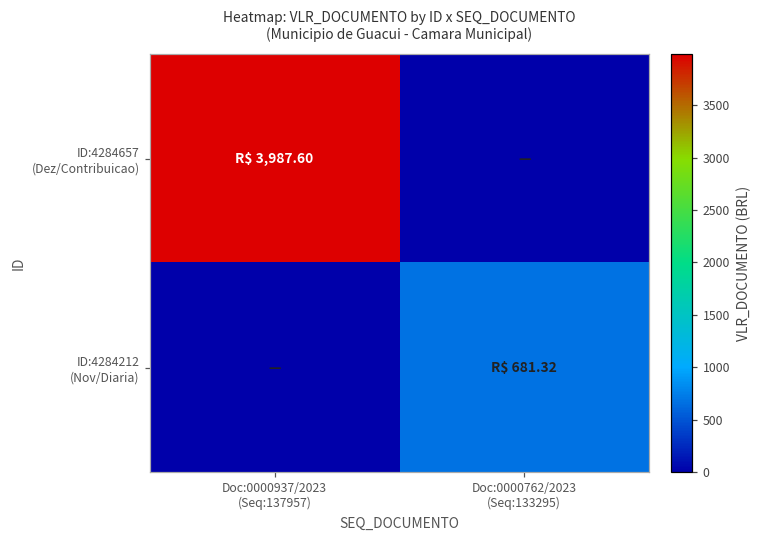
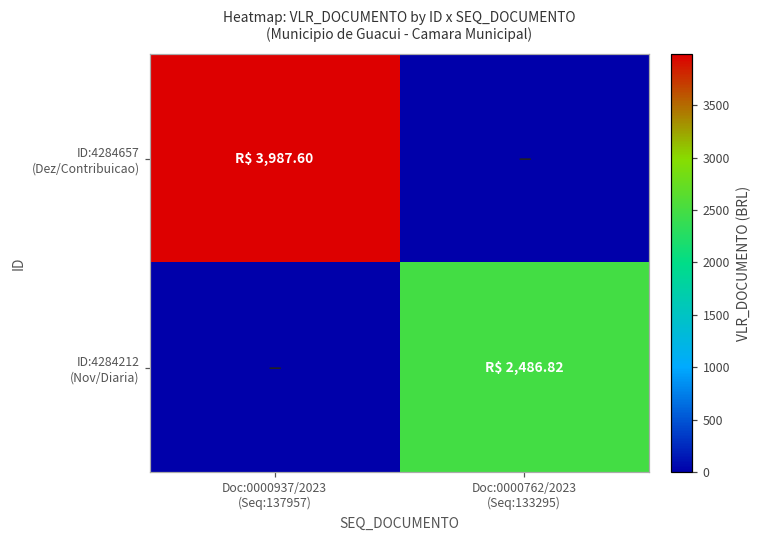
  {
    "ID:4284657 (Dez/Contribuicao)": {
      "Doc:0000937/2023 (Seq:137957)": "3,987.60"
    },
    "ID:4284212 (Nov/Diaria)": {
-     "Doc:0000762/2023 (Seq:133295)": "681.32"
+     "Doc:0000762/2023 (Seq:133295)": "2,486.82"
    }
  }
